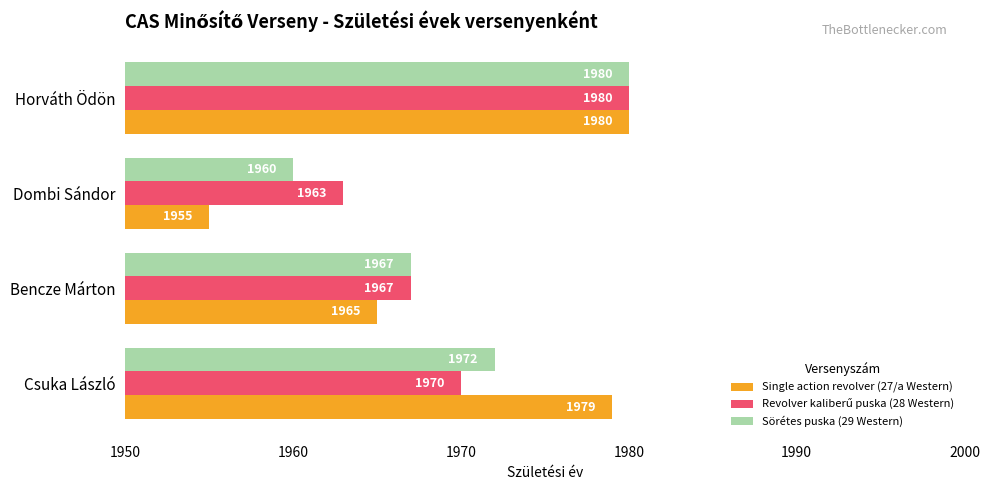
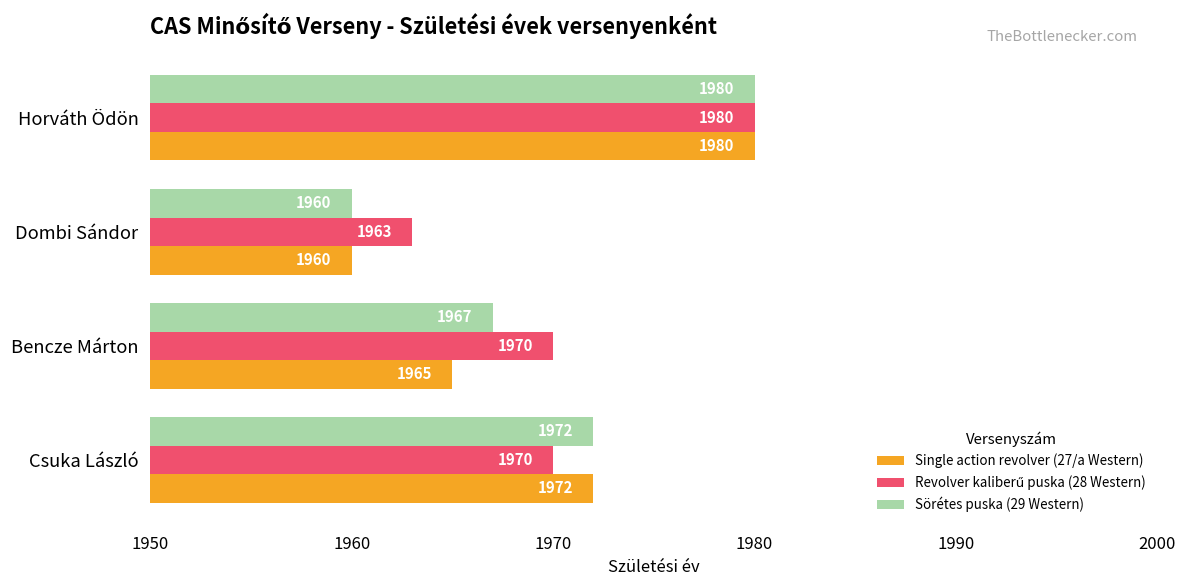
  {
    "Single action revolver (27/a Western)": {
      "Horváth Ödön": 1980,
-     "Dombi Sándor": 1955,
+     "Dombi Sándor": 1960,
      "Bencze Márton": 1965,
-     "Csuka László": 1979
+     "Csuka László": 1972
    },
    "Revolver kaliberű puska (28 Western)": {
      "Horváth Ödön": 1980,
      "Dombi Sándor": 1963,
-     "Bencze Márton": 1967,
+     "Bencze Márton": 1970,
      "Csuka László": 1970
    },
    "Sörétes puska (29 Western)": {
      "Horváth Ödön": 1980,
      "Dombi Sándor": 1960,
      "Bencze Márton": 1967,
      "Csuka László": 1972
    }
  }
